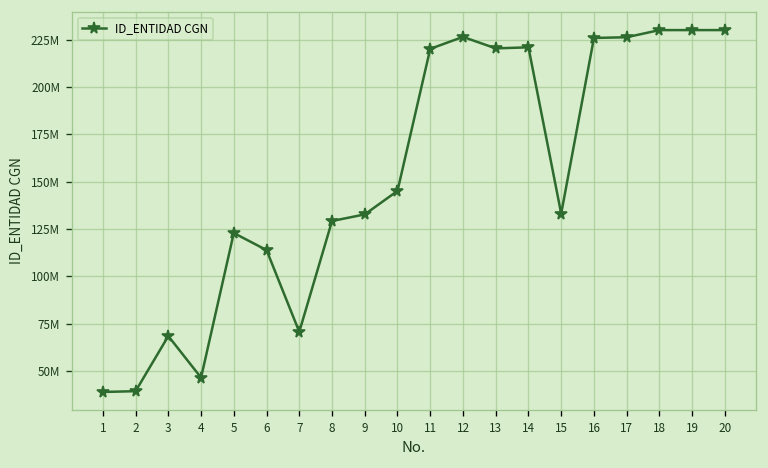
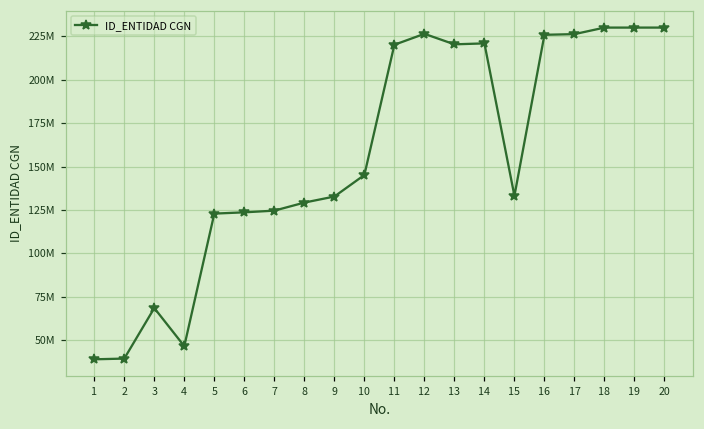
  {
    "1": 39000000,
    "2": 39000000,
    "3": 68000000,
    "4": 46000000,
    "5": 123000000,
-   "6": 114000000,
-   "7": 71000000,
+   "6": 124000000,
+   "7": 125000000,
    "8": 129000000,
    "9": 133000000,
    "10": 145000000,
    "11": 220000000,
    "12": 227000000,
    "13": 220000000,
    "14": 221000000,
    "15": 133000000,
    "16": 226000000,
    "17": 226000000,
    "18": 230000000,
    "19": 230000000,
    "20": 230000000
  }
